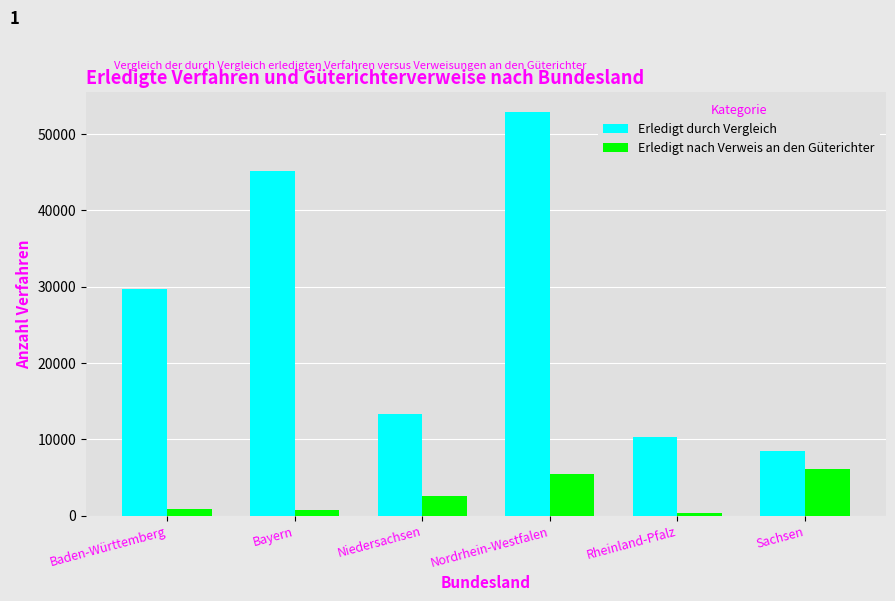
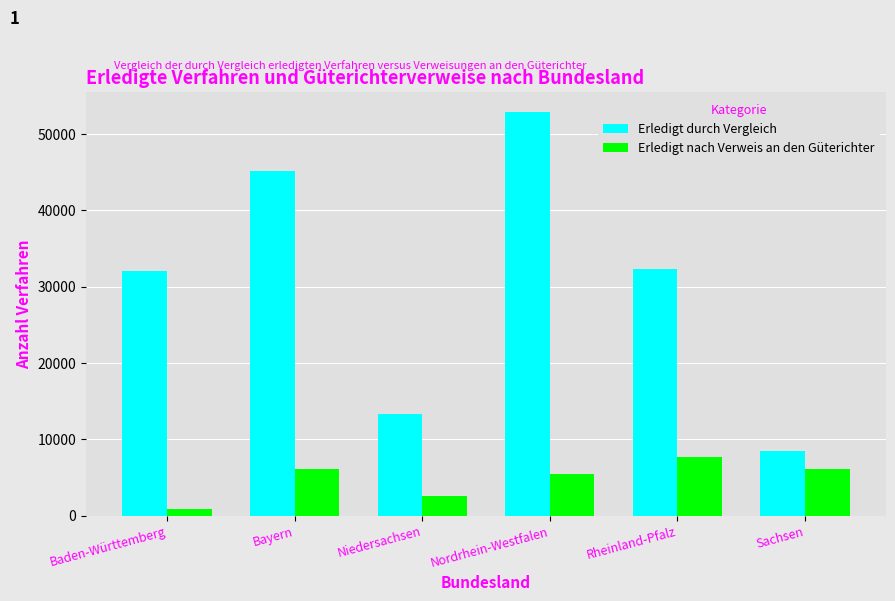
  {
    "Erledigt durch Vergleich": {
-     "Baden-Württemberg": 30000,
+     "Baden-Württemberg": 32000,
      "Bayern": 45000,
      "Niedersachsen": 13000,
      "Nordrhein-Westfalen": 53000,
-     "Rheinland-Pfalz": 10000,
+     "Rheinland-Pfalz": 32000,
      "Sachsen": 9000
    },
    "Erledigt nach Verweis an den Güterichter": {
      "Baden-Württemberg": 1000,
-     "Bayern": 1000,
+     "Bayern": 6000,
      "Niedersachsen": 3000,
      "Nordrhein-Westfalen": 6000,
-     "Rheinland-Pfalz": 0,
+     "Rheinland-Pfalz": 8000,
      "Sachsen": 6000
    }
  }
